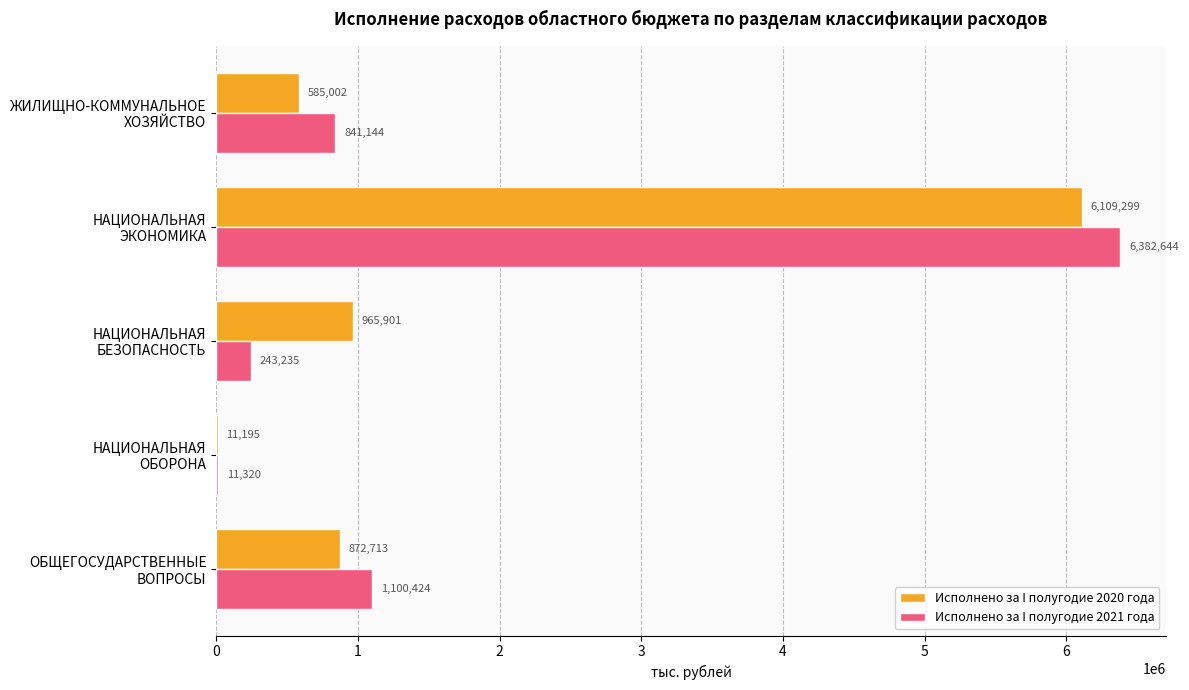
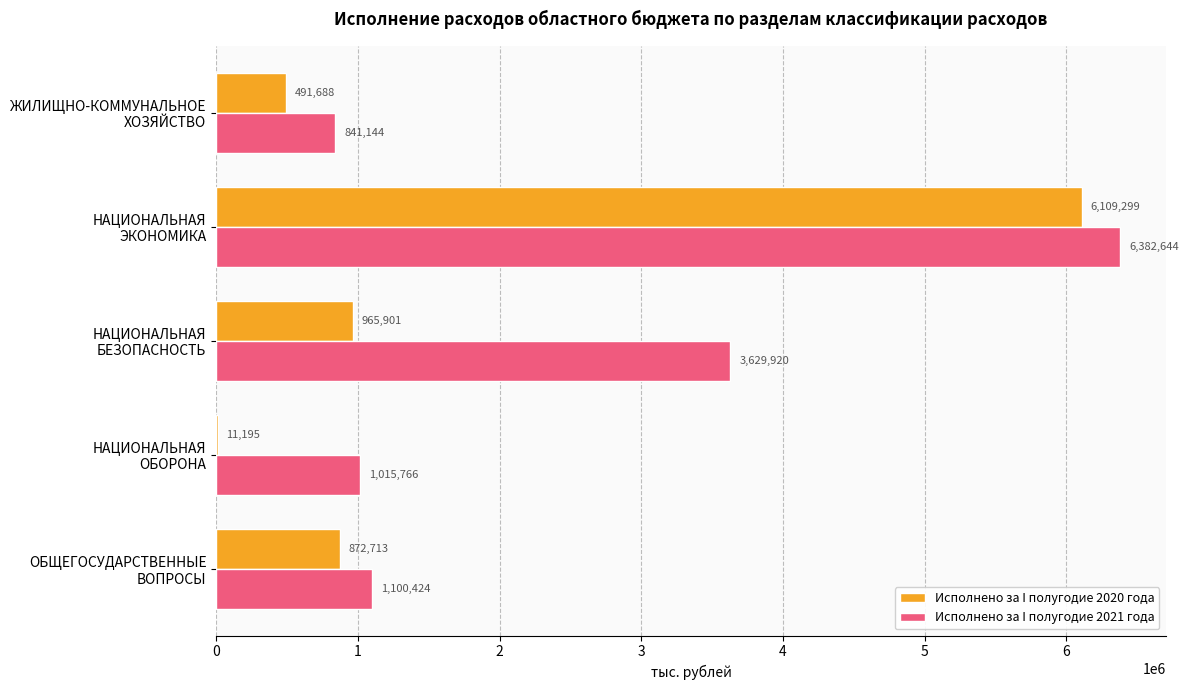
  {
    "Исполнено за I полугодие 2020 года": {
-     "ЖИЛИЩНО-КОММУНАЛЬНОЕ ХОЗЯЙСТВО": "585,002",
+     "ЖИЛИЩНО-КОММУНАЛЬНОЕ ХОЗЯЙСТВО": "491,688",
      "НАЦИОНАЛЬНАЯ ЭКОНОМИКА": "6,109,299",
      "НАЦИОНАЛЬНАЯ БЕЗОПАСНОСТЬ": "965,901",
      "НАЦИОНАЛЬНАЯ ОБОРОНА": "11,195",
      "ОБЩЕГОСУДАРСТВЕННЫЕ ВОПРОСЫ": "872,713"
    },
    "Исполнено за I полугодие 2021 года": {
      "ЖИЛИЩНО-КОММУНАЛЬНОЕ ХОЗЯЙСТВО": "841,144",
      "НАЦИОНАЛЬНАЯ ЭКОНОМИКА": "6,382,644",
-     "НАЦИОНАЛЬНАЯ БЕЗОПАСНОСТЬ": "243,235",
-     "НАЦИОНАЛЬНАЯ ОБОРОНА": "11,320",
+     "НАЦИОНАЛЬНАЯ БЕЗОПАСНОСТЬ": "3,629,920",
+     "НАЦИОНАЛЬНАЯ ОБОРОНА": "1,015,766",
      "ОБЩЕГОСУДАРСТВЕННЫЕ ВОПРОСЫ": "1,100,424"
    }
  }
